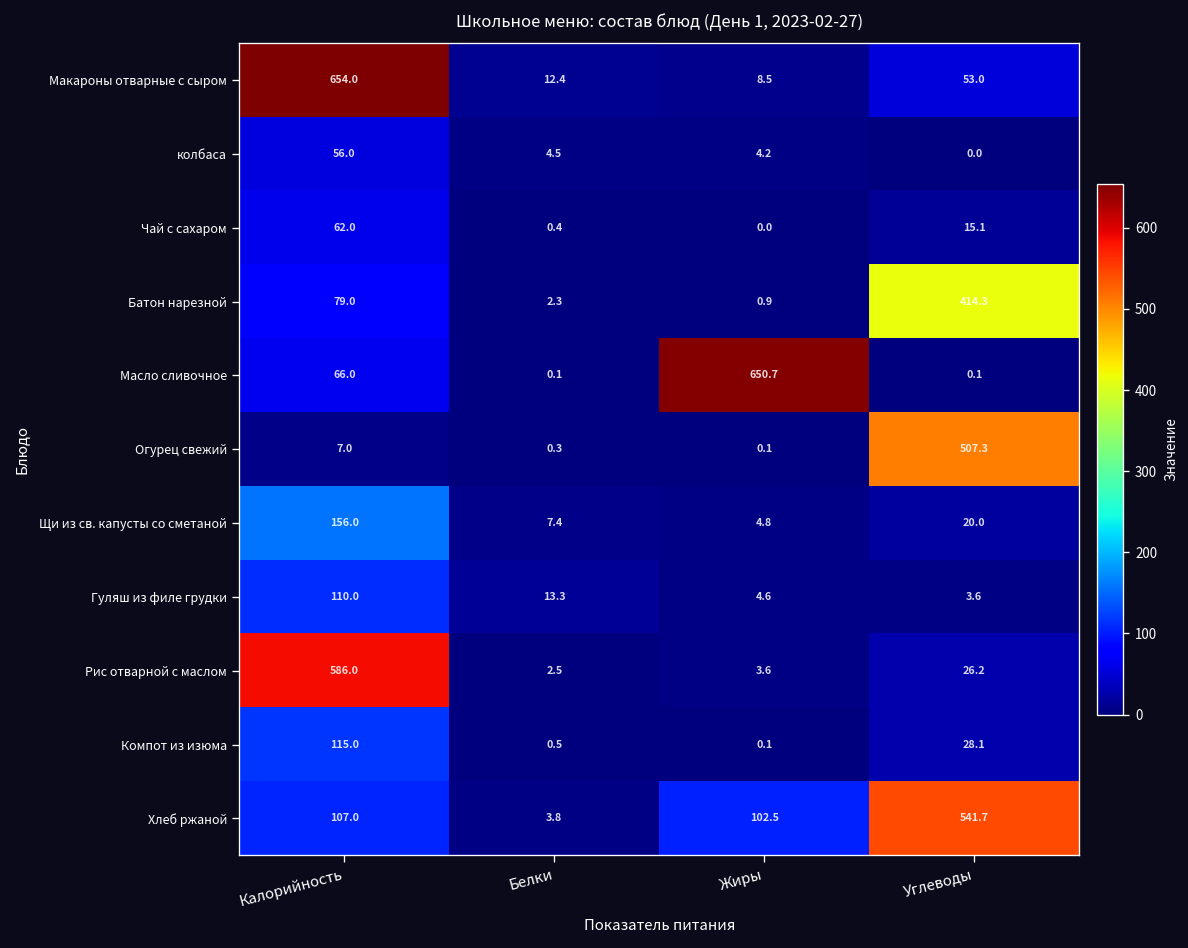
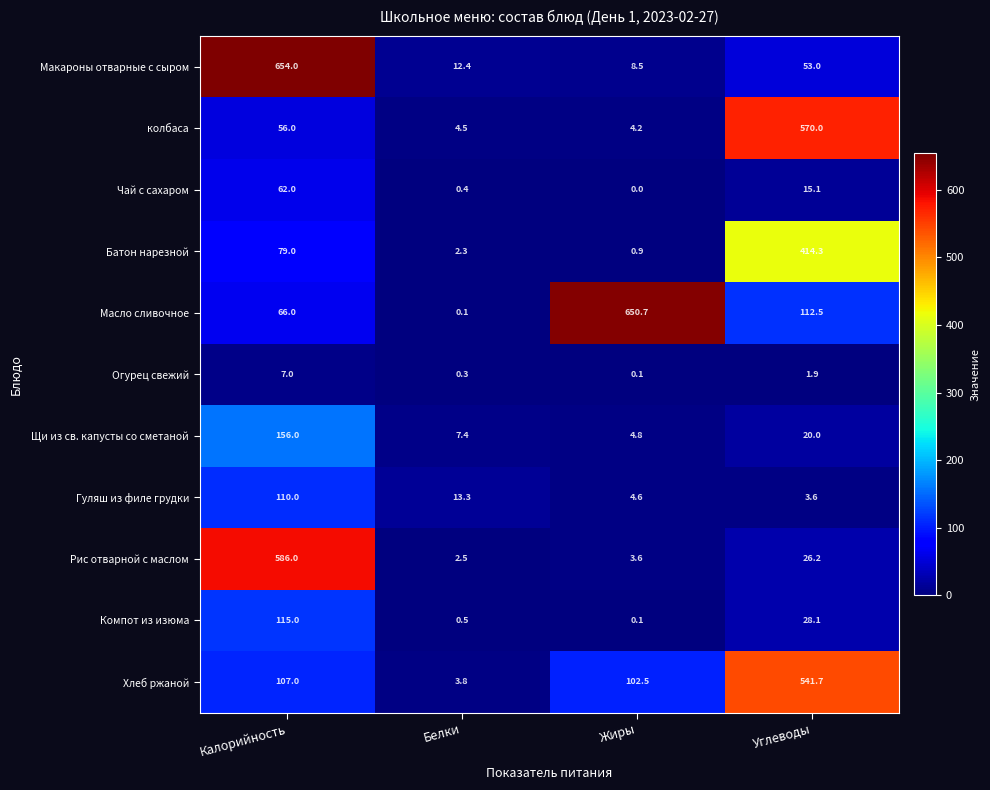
  {
    "Макароны отварные с сыром": {
      "Калорийность": 654.0,
      "Белки": 12.4,
      "Жиры": 8.5,
      "Углеводы": 53.0
    },
    "колбаса": {
      "Калорийность": 56.0,
      "Белки": 4.5,
      "Жиры": 4.2,
-     "Углеводы": 0.0
+     "Углеводы": 570.0
    },
    "Чай с сахаром": {
      "Калорийность": 62.0,
      "Белки": 0.4,
      "Жиры": 0.0,
      "Углеводы": 15.1
    },
    "Батон нарезной": {
      "Калорийность": 79.0,
      "Белки": 2.3,
      "Жиры": 0.9,
      "Углеводы": 414.3
    },
    "Масло сливочное": {
      "Калорийность": 66.0,
      "Белки": 0.1,
      "Жиры": 650.7,
-     "Углеводы": 0.1
+     "Углеводы": 112.5
    },
    "Огурец свежий": {
      "Калорийность": 7.0,
      "Белки": 0.3,
      "Жиры": 0.1,
-     "Углеводы": 507.3
+     "Углеводы": 1.9
    },
    "Щи из св. капусты со сметаной": {
      "Калорийность": 156.0,
      "Белки": 7.4,
      "Жиры": 4.8,
      "Углеводы": 20.0
    },
    "Гуляш из филе грудки": {
      "Калорийность": 110.0,
      "Белки": 13.3,
      "Жиры": 4.6,
      "Углеводы": 3.6
    },
    "Рис отварной с маслом": {
      "Калорийность": 586.0,
      "Белки": 2.5,
      "Жиры": 3.6,
      "Углеводы": 26.2
    },
    "Компот из изюма": {
      "Калорийность": 115.0,
      "Белки": 0.5,
      "Жиры": 0.1,
      "Углеводы": 28.1
    },
    "Хлеб ржаной": {
      "Калорийность": 107.0,
      "Белки": 3.8,
      "Жиры": 102.5,
      "Углеводы": 541.7
    }
  }
